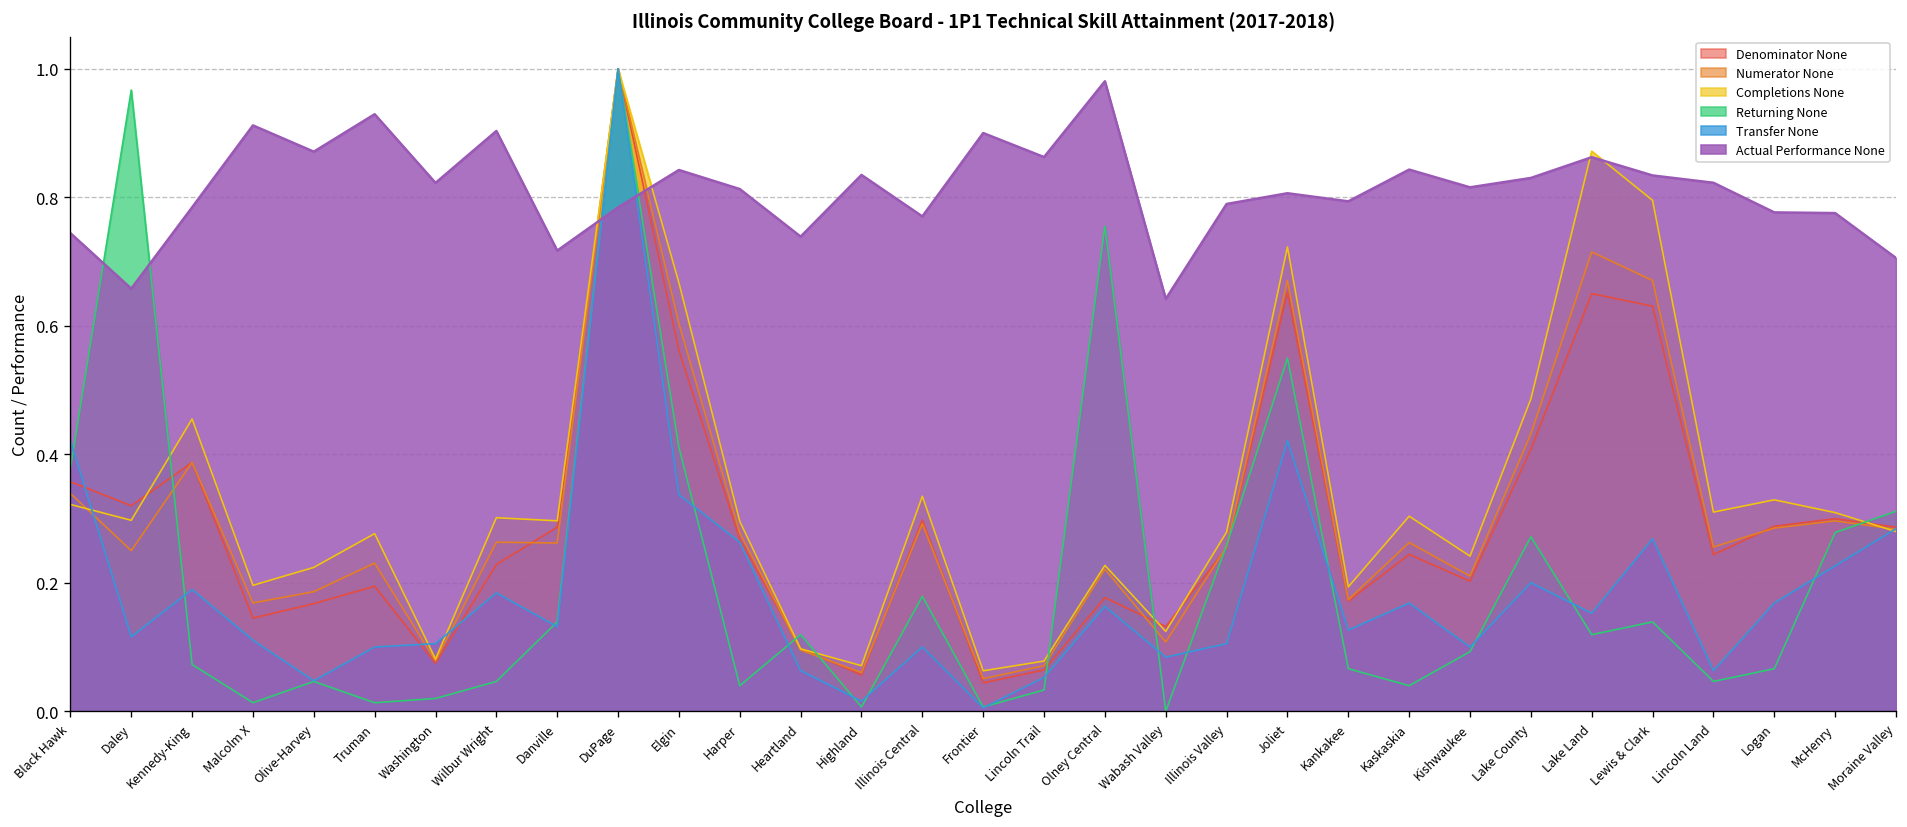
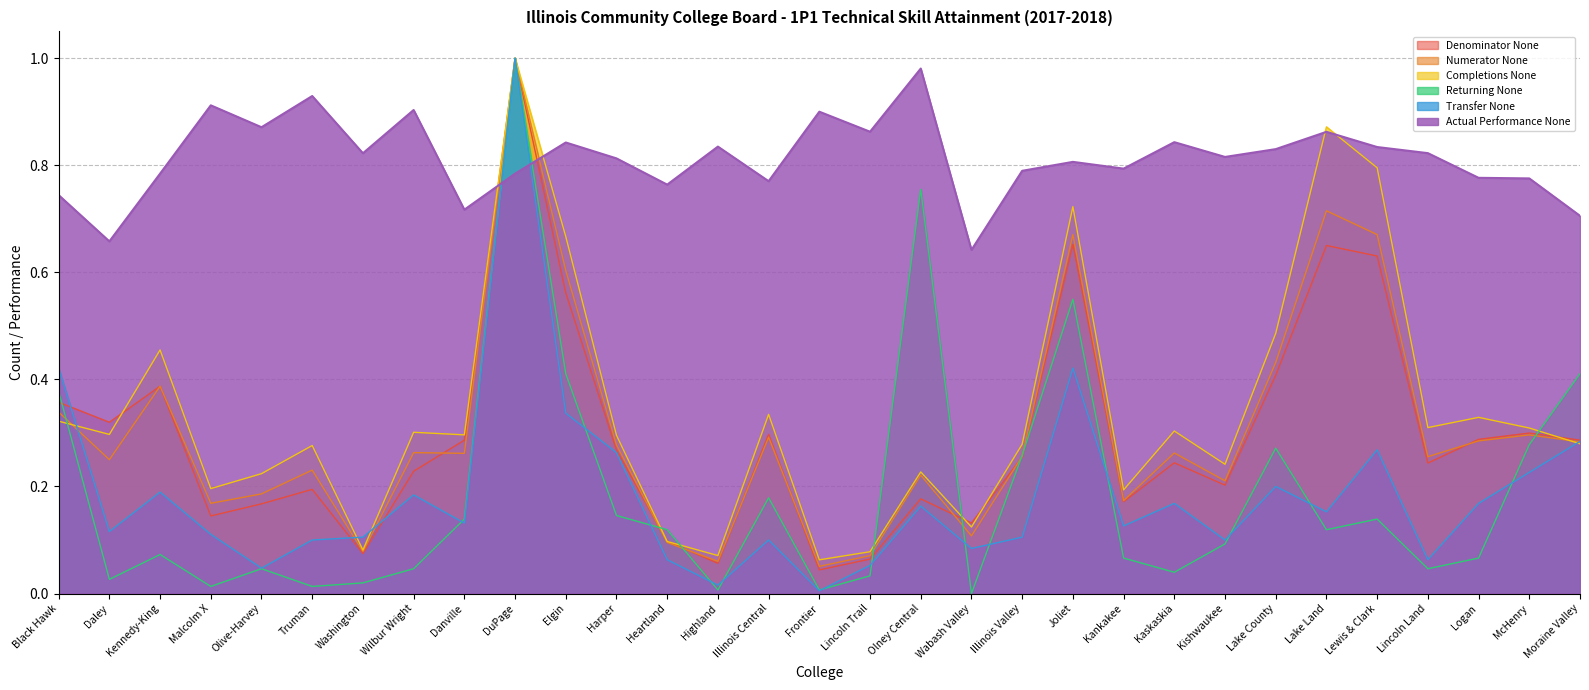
  {
    "Completions None": {
      "Black Hawk": 0.32,
      "Daley": 0.30,
      "Kennedy-King": 0.45,
      "Malcolm X": 0.20,
      "Olive-Harvey": 0.22,
      "Truman": 0.28,
      "Wilbur Wright": 0.30,
      "Danville": 0.30,
      "Elgin": 0.67,
      "Harper": 0.30,
      "Highland": 0.07,
      "Illinois Central": 0.33,
      "Frontier": 0.06,
      "Lincoln Trail": 0.08,
      "Olney Central": 0.23,
      "Wabash Valley": 0.12,
      "Illinois Valley": 0.28,
      "Joliet": 0.72,
      "Kankakee": 0.19,
      "Kaskaskia": 0.30,
      "Kishwaukee": 0.24,
      "Lake County": 0.49,
      "Lake Land": 0.87,
      "Lewis & Clark": 0.80,
      "Lincoln Land": 0.31,
      "Logan": 0.33,
      "McHenry": 0.31
    },
    "Returning None": {
      "Black Hawk": 0.38,
-     "Daley": 0.97,
+     "Daley": 0.03,
      "Kennedy-King": 0.07,
      "Malcolm X": 0.01,
      "Truman": 0.01,
      "Washington": 0.02,
      "Wilbur Wright": 0.05,
      "Danville": 0.14,
      "Elgin": 0.41,
-     "Harper": 0.04,
+     "Harper": 0.15,
      "Heartland": 0.12,
      "Highland": 0.01,
      "Illinois Central": 0.18,
      "Lincoln Trail": 0.03,
      "Olney Central": 0.75,
      "Wabash Valley": 0.00,
      "Joliet": 0.55,
      "Kankakee": 0.07,
      "Kaskaskia": 0.04,
      "Kishwaukee": 0.09,
      "Lake County": 0.27,
      "Lake Land": 0.12,
      "Lewis & Clark": 0.14,
      "Lincoln Land": 0.05,
      "Logan": 0.07,
      "McHenry": 0.28,
-     "Moraine Valley": 0.31
+     "Moraine Valley": 0.41
    },
    "Transfer None": {
      "Black Hawk": 0.42,
      "Daley": 0.12,
      "Kennedy-King": 0.19,
      "Malcolm X": 0.11,
      "Truman": 0.10,
      "Washington": 0.11,
      "Wilbur Wright": 0.18,
      "Danville": 0.13,
      "Elgin": 0.34,
      "Heartland": 0.06,
      "Highland": 0.02,
      "Illinois Central": 0.10,
      "Lincoln Trail": 0.05,
      "Olney Central": 0.16,
      "Wabash Valley": 0.08,
      "Illinois Valley": 0.11,
      "Joliet": 0.42,
      "Kankakee": 0.13,
      "Kaskaskia": 0.17,
      "Kishwaukee": 0.10,
      "Lake County": 0.20,
      "Lake Land": 0.15,
      "Lewis & Clark": 0.27,
      "Lincoln Land": 0.06,
      "Logan": 0.17,
      "McHenry": 0.23
    },
    "Actual Performance None": {
      "Black Hawk": 0.74,
      "Daley": 0.66,
      "Kennedy-King": 0.78,
      "Malcolm X": 0.91,
      "Olive-Harvey": 0.87,
      "Truman": 0.93,
      "Washington": 0.82,
      "Wilbur Wright": 0.90,
      "Danville": 0.72,
      "DuPage": 0.78,
      "Elgin": 0.84,
      "Harper": 0.81,
-     "Heartland": 0.74,
+     "Heartland": 0.76,
      "Highland": 0.83,
      "Illinois Central": 0.77,
      "Frontier": 0.90,
      "Lincoln Trail": 0.86,
      "Olney Central": 0.98,
      "Wabash Valley": 0.64,
      "Illinois Valley": 0.79,
      "Joliet": 0.81,
      "Kankakee": 0.79,
      "Kaskaskia": 0.84,
      "Kishwaukee": 0.82,
      "Lake County": 0.83,
      "Lake Land": 0.86,
      "Lewis & Clark": 0.83,
      "Lincoln Land": 0.82,
      "Logan": 0.78,
      "McHenry": 0.78,
      "Moraine Valley": 0.71
    }
  }
